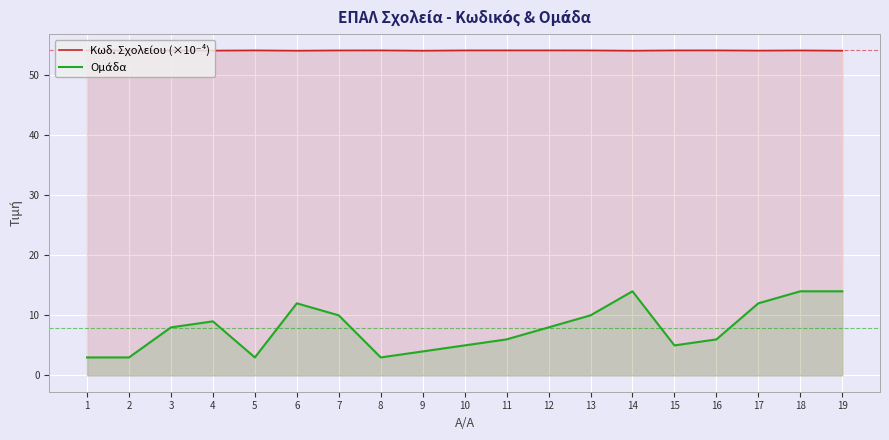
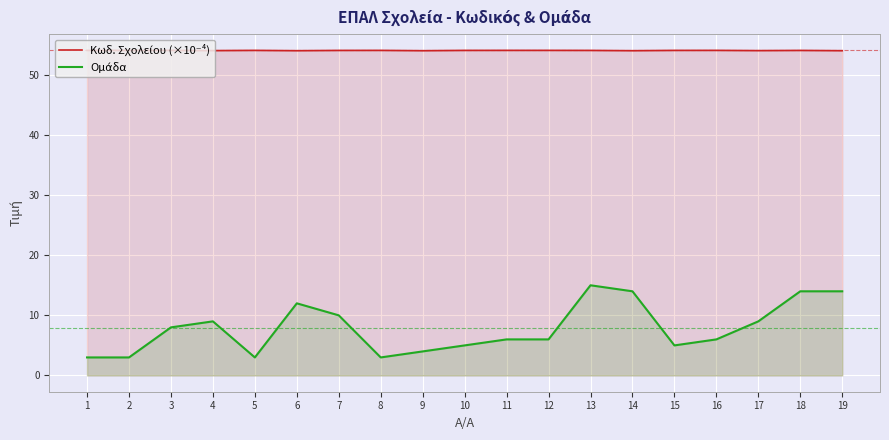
  {
    "Κωδ. Σχολείου (×10⁻⁴)": {
      "5": 54,
      "6": 54,
      "7": 54,
      "8": 54,
      "9": 54,
      "10": 54,
      "11": 54,
      "12": 54,
      "13": 54,
      "14": 54,
      "15": 54,
      "16": 54,
      "17": 54,
      "18": 54,
      "19": 54
    },
    "Ομάδα": {
      "1": 3,
      "2": 3,
      "3": 8,
      "4": 9,
      "5": 3,
      "6": 12,
      "7": 10,
      "8": 3,
      "9": 4,
      "10": 5,
      "11": 6,
-     "12": 8,
-     "13": 10,
+     "12": 6,
+     "13": 15,
      "14": 14,
      "15": 5,
      "16": 6,
-     "17": 12,
+     "17": 9,
      "18": 14,
      "19": 14
    }
  }
